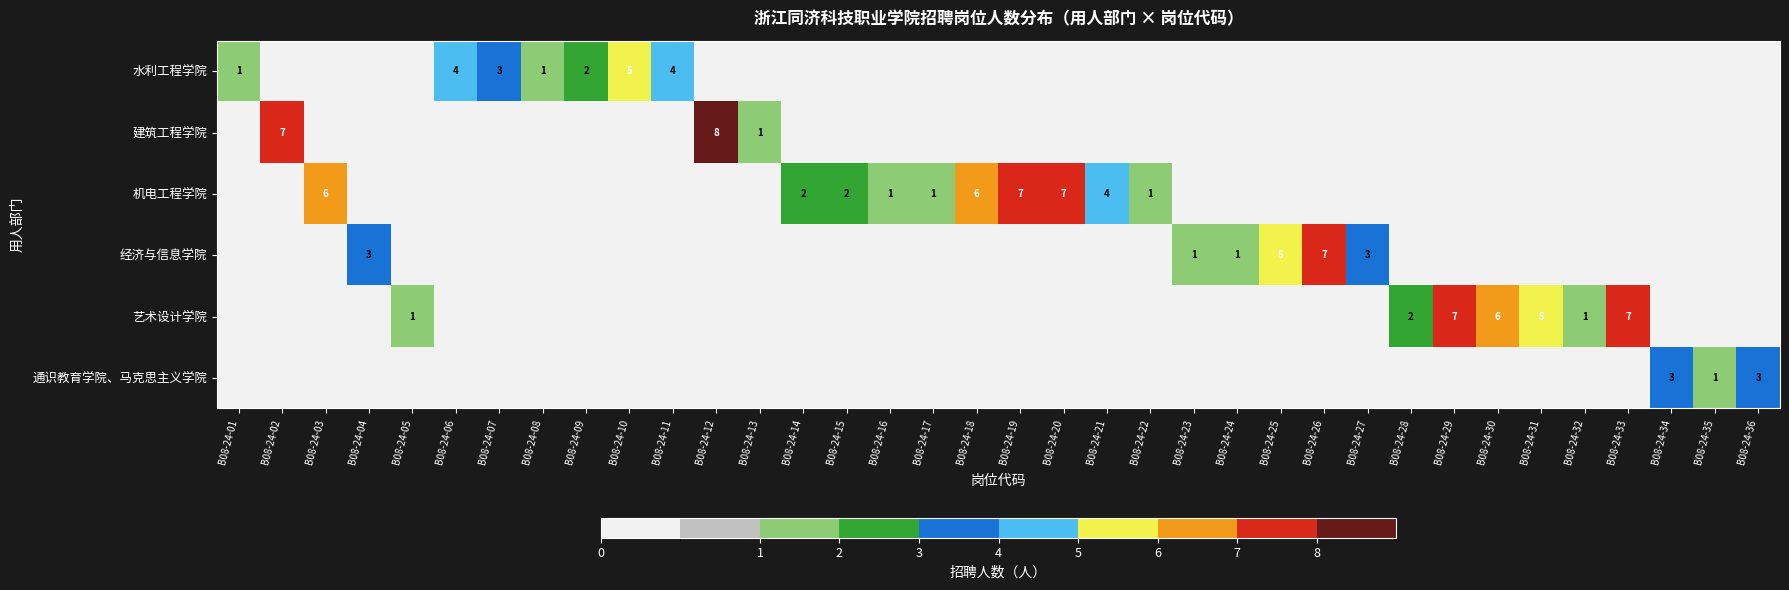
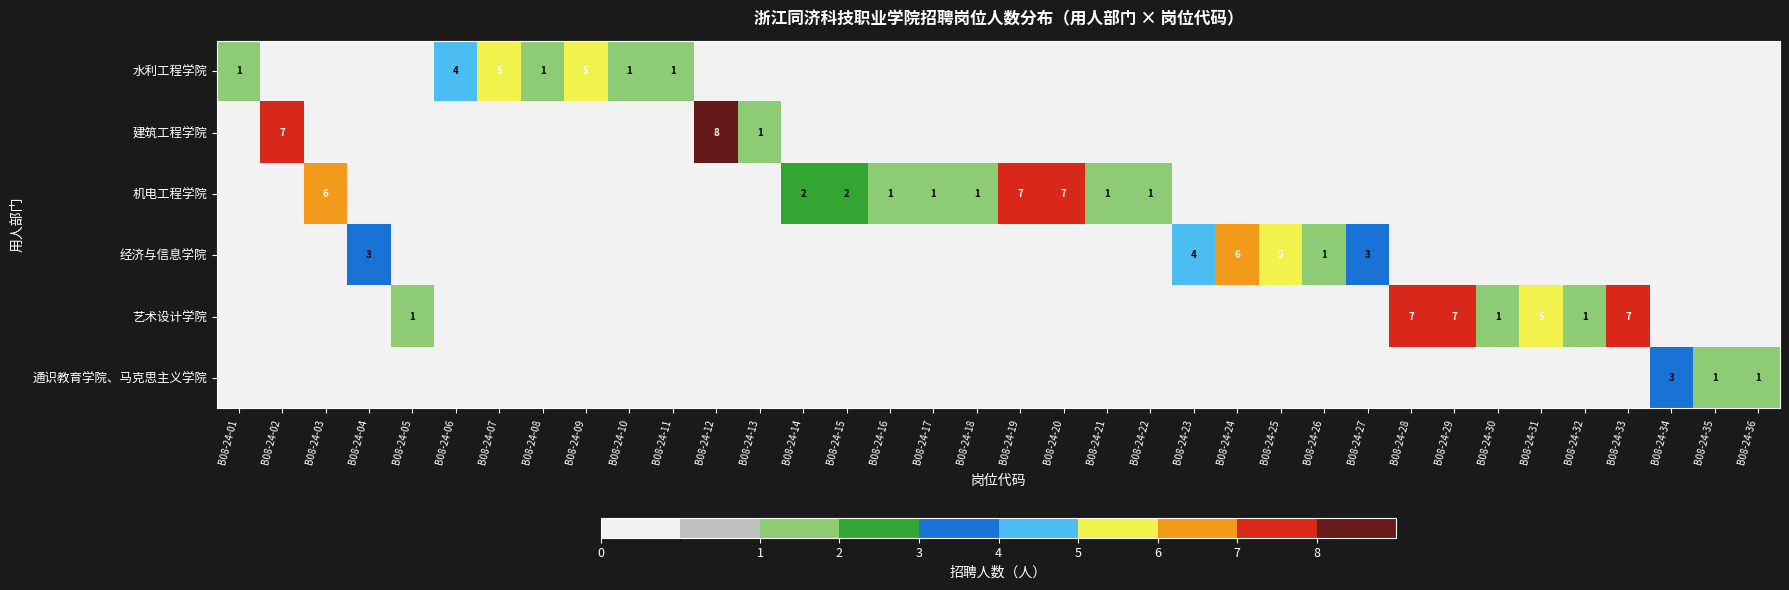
  {
    "水利工程学院": {
      "B08-24-01": 1,
      "B08-24-06": 4,
-     "B08-24-07": 3,
+     "B08-24-07": 5,
      "B08-24-08": 1,
-     "B08-24-09": 2,
-     "B08-24-10": 5,
-     "B08-24-11": 4
+     "B08-24-09": 5,
+     "B08-24-10": 1,
+     "B08-24-11": 1
    },
    "建筑工程学院": {
      "B08-24-02": 7,
      "B08-24-12": 8,
      "B08-24-13": 1
    },
    "机电工程学院": {
      "B08-24-03": 6,
      "B08-24-14": 2,
      "B08-24-15": 2,
      "B08-24-16": 1,
      "B08-24-17": 1,
-     "B08-24-18": 6,
+     "B08-24-18": 1,
      "B08-24-19": 7,
      "B08-24-20": 7,
-     "B08-24-21": 4,
+     "B08-24-21": 1,
      "B08-24-22": 1
    },
    "经济与信息学院": {
      "B08-24-04": 3,
-     "B08-24-23": 1,
-     "B08-24-24": 1,
+     "B08-24-23": 4,
+     "B08-24-24": 6,
      "B08-24-25": 5,
-     "B08-24-26": 7,
+     "B08-24-26": 1,
      "B08-24-27": 3
    },
    "艺术设计学院": {
      "B08-24-05": 1,
-     "B08-24-28": 2,
+     "B08-24-28": 7,
      "B08-24-29": 7,
-     "B08-24-30": 6,
+     "B08-24-30": 1,
      "B08-24-31": 5,
      "B08-24-32": 1,
      "B08-24-33": 7
    },
    "通识教育学院、马克思主义学院": {
      "B08-24-34": 3,
      "B08-24-35": 1,
-     "B08-24-36": 3
+     "B08-24-36": 1
    }
  }
